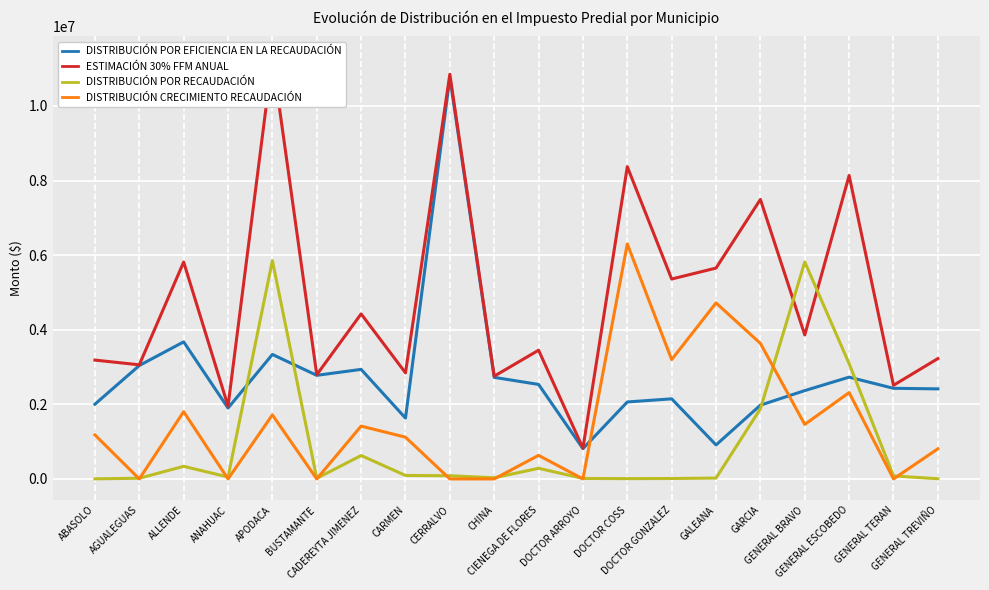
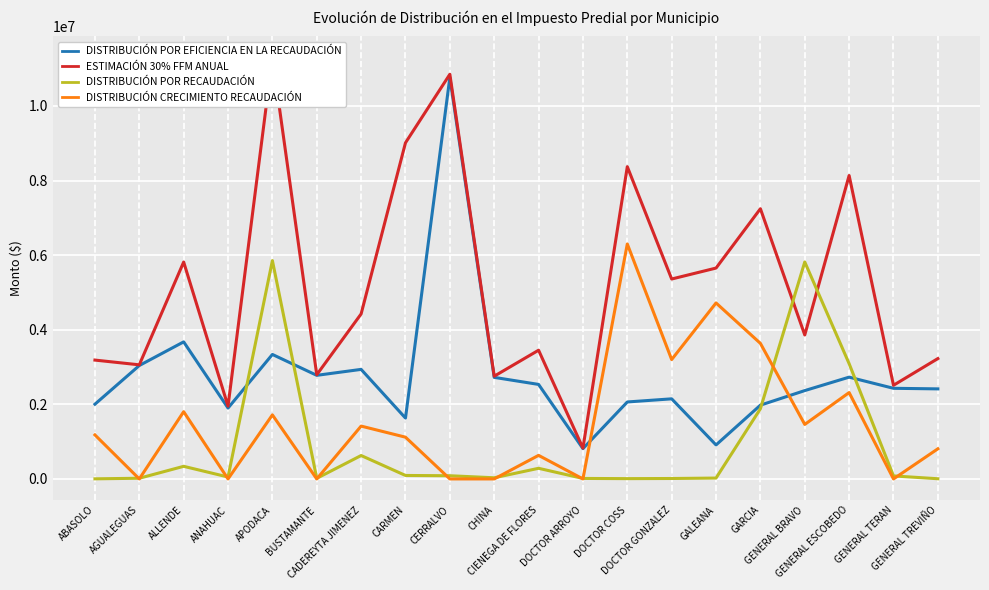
  {
    "DISTRIBUCIÓN POR EFICIENCIA EN LA RECAUDACIÓN": {
      "ABASOLO": 2000000,
      "ALLENDE": 3700000,
      "APODACA": 3300000,
      "CADEREYTA JIMENEZ": 2900000,
      "CARMEN": 1600000,
      "CERRALVO": 10800000,
      "CIENEGA DE FLORES": 2500000,
      "DOCTOR COSS": 2100000,
      "DOCTOR GONZALEZ": 2100000,
      "GALEANA": 900000,
      "GARCIA": 2000000,
      "GENERAL BRAVO": 2400000,
      "GENERAL ESCOBEDO": 2700000,
      "GENERAL TERAN": 2400000,
      "GENERAL TREVIÑO": 2400000
    },
    "ESTIMACIÓN 30% FFM ANUAL": {
      "ABASOLO": 3200000,
      "ALLENDE": 5800000,
      "CADEREYTA JIMENEZ": 4400000,
-     "CARMEN": 2800000,
+     "CARMEN": 9000000,
      "CERRALVO": 10800000,
      "CIENEGA DE FLORES": 3500000,
      "DOCTOR COSS": 8400000,
      "DOCTOR GONZALEZ": 5400000,
      "GALEANA": 5700000,
-     "GARCIA": 7500000,
+     "GARCIA": 7200000,
      "GENERAL BRAVO": 3900000,
      "GENERAL ESCOBEDO": 8100000,
      "GENERAL TERAN": 2500000,
      "GENERAL TREVIÑO": 3200000
    },
    "DISTRIBUCIÓN POR RECAUDACIÓN": {
      "ABASOLO": 0,
      "ALLENDE": 300000,
      "APODACA": 5900000,
      "CADEREYTA JIMENEZ": 600000,
      "CARMEN": 100000,
      "CERRALVO": 100000,
      "CIENEGA DE FLORES": 300000,
      "DOCTOR COSS": 0,
      "DOCTOR GONZALEZ": 0,
      "GALEANA": 0,
      "GARCIA": 1900000,
      "GENERAL BRAVO": 5800000,
      "GENERAL ESCOBEDO": 3100000,
      "GENERAL TERAN": 100000,
      "GENERAL TREVIÑO": 0
    },
    "DISTRIBUCIÓN CRECIMIENTO RECAUDACIÓN": {
      "ABASOLO": 1200000,
      "ALLENDE": 1800000,
      "APODACA": 1700000,
      "CADEREYTA JIMENEZ": 1400000,
      "CARMEN": 1100000,
      "CERRALVO": 0,
      "CIENEGA DE FLORES": 600000,
      "DOCTOR COSS": 6300000,
      "DOCTOR GONZALEZ": 3200000,
      "GALEANA": 4700000,
      "GARCIA": 3600000,
      "GENERAL BRAVO": 1500000,
      "GENERAL ESCOBEDO": 2300000,
      "GENERAL TERAN": 0,
      "GENERAL TREVIÑO": 800000
    }
  }
